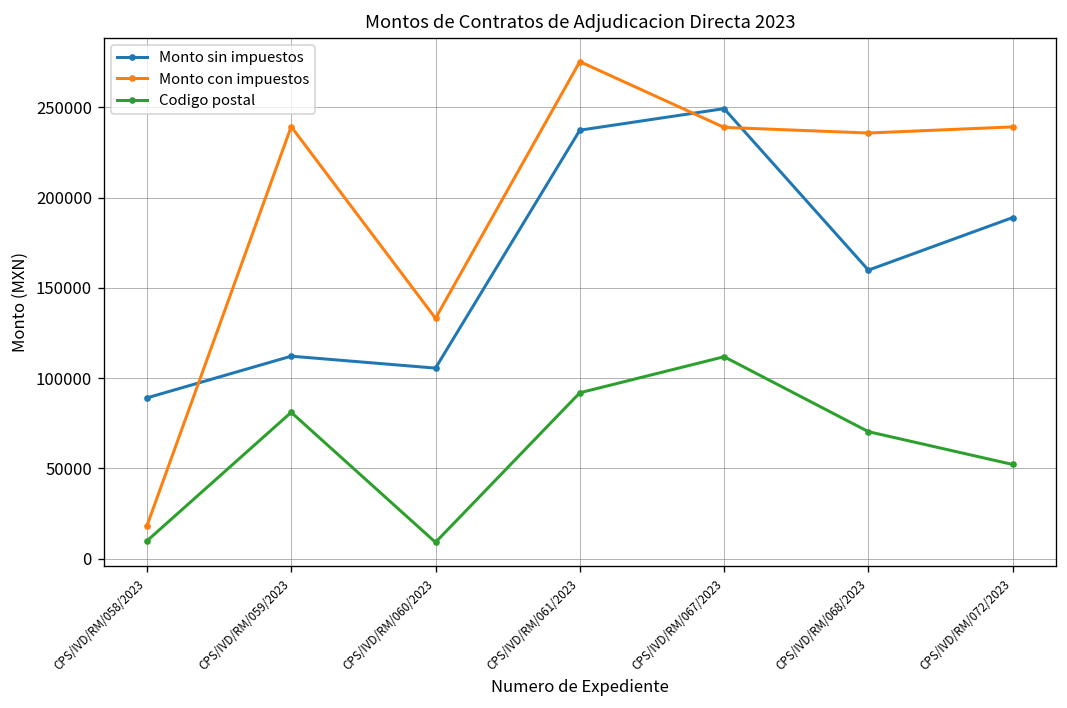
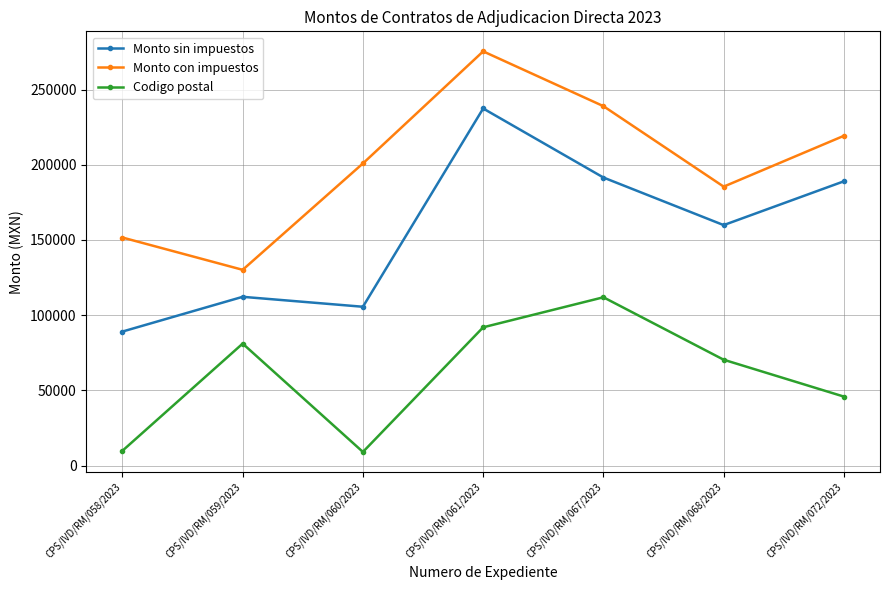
  {
    "Monto sin impuestos": {
      "CPS/IVD/RM/058/2023": 89000,
      "CPS/IVD/RM/059/2023": 112000,
      "CPS/IVD/RM/060/2023": 106000,
      "CPS/IVD/RM/061/2023": 237000,
-     "CPS/IVD/RM/067/2023": 249000,
+     "CPS/IVD/RM/067/2023": 192000,
      "CPS/IVD/RM/068/2023": 160000,
      "CPS/IVD/RM/072/2023": 189000
    },
    "Monto con impuestos": {
-     "CPS/IVD/RM/058/2023": 18000,
-     "CPS/IVD/RM/059/2023": 239000,
-     "CPS/IVD/RM/060/2023": 133000,
+     "CPS/IVD/RM/058/2023": 152000,
+     "CPS/IVD/RM/059/2023": 130000,
+     "CPS/IVD/RM/060/2023": 201000,
      "CPS/IVD/RM/061/2023": 275000,
      "CPS/IVD/RM/067/2023": 239000,
-     "CPS/IVD/RM/068/2023": 236000,
-     "CPS/IVD/RM/072/2023": 239000
+     "CPS/IVD/RM/068/2023": 185000,
+     "CPS/IVD/RM/072/2023": 219000
    },
    "Codigo postal": {
      "CPS/IVD/RM/058/2023": 10000,
      "CPS/IVD/RM/059/2023": 81000,
      "CPS/IVD/RM/060/2023": 9000,
      "CPS/IVD/RM/061/2023": 92000,
      "CPS/IVD/RM/067/2023": 112000,
      "CPS/IVD/RM/068/2023": 70000,
-     "CPS/IVD/RM/072/2023": 52000
+     "CPS/IVD/RM/072/2023": 46000
    }
  }
